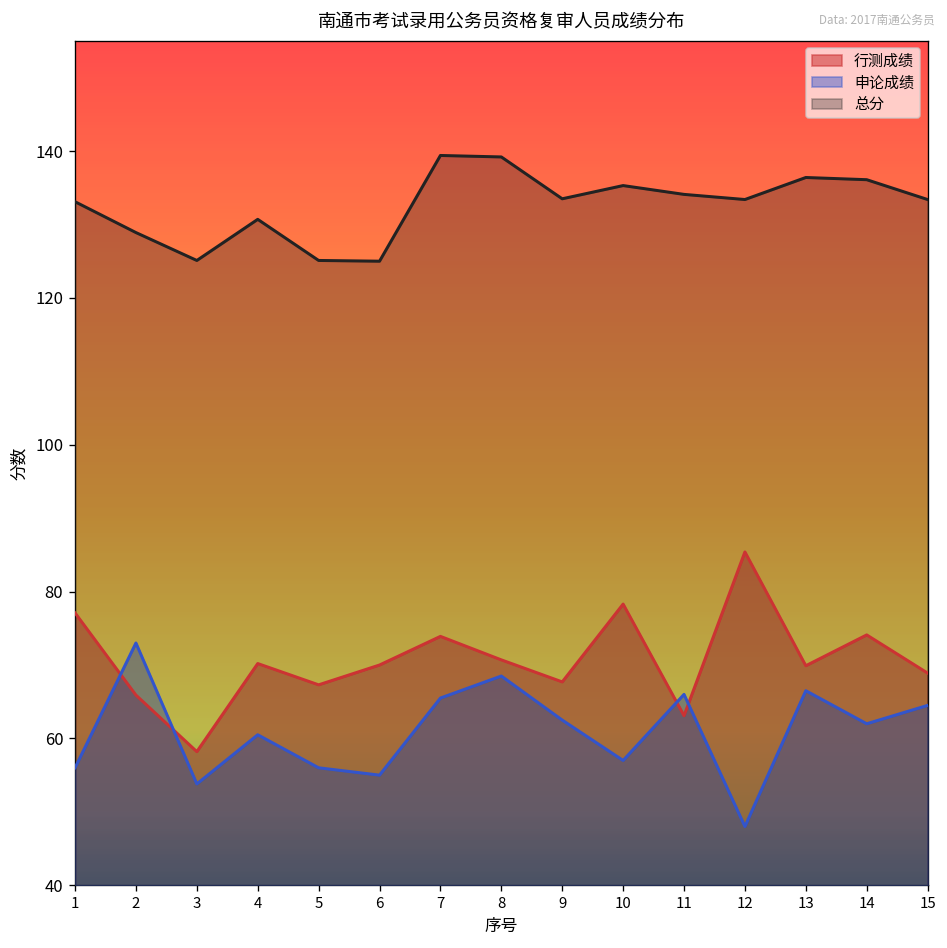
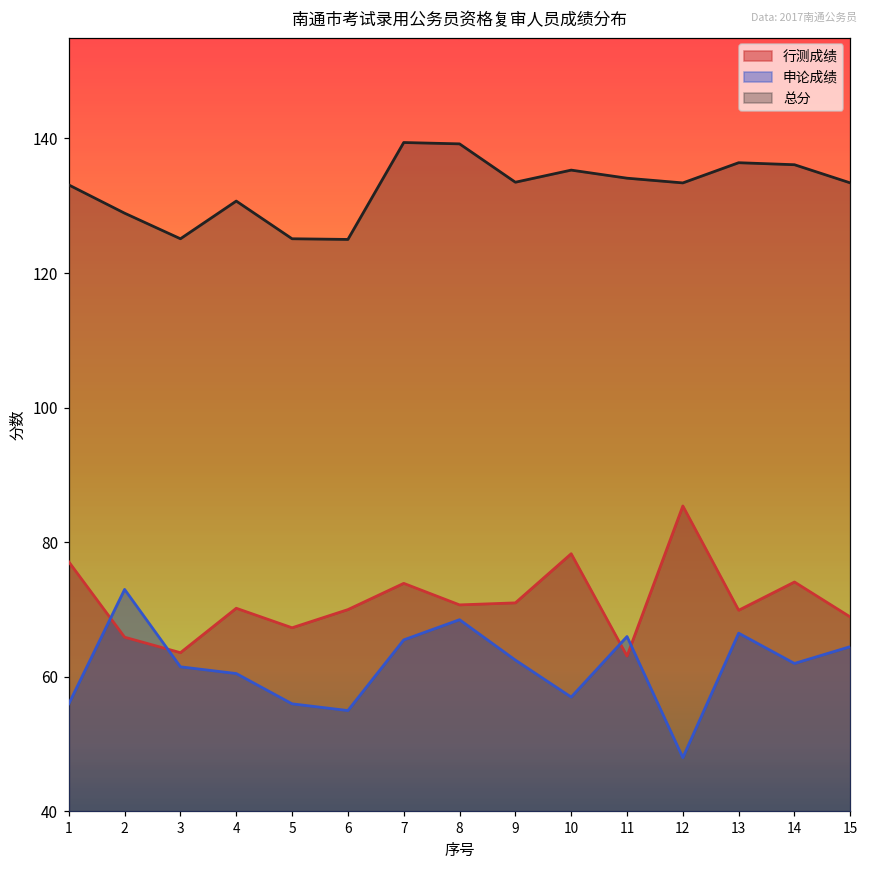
  {
    "行测成绩": {
      "1": 77,
      "2": 66,
-     "3": 58,
+     "3": 64,
      "4": 70,
      "5": 67,
      "6": 70,
      "7": 74,
      "8": 71,
-     "9": 68,
+     "9": 71,
      "10": 78,
      "11": 63,
      "12": 85,
      "13": 70,
      "14": 74,
      "15": 69
    },
    "申论成绩": {
      "1": 56,
      "2": 73,
-     "3": 54,
+     "3": 62,
      "4": 61,
      "5": 56,
      "6": 55,
      "7": 66,
      "8": 69,
      "9": 63,
      "10": 57,
      "11": 66,
      "12": 48,
      "13": 67,
      "14": 62,
      "15": 65
    },
    "总分": {
      "1": 133,
      "2": 129,
      "3": 125,
      "4": 131,
      "5": 125,
      "6": 125,
      "7": 139,
      "8": 139,
      "9": 134,
      "10": 135,
      "11": 134,
      "12": 133,
      "13": 136,
      "14": 136,
      "15": 133
    }
  }
